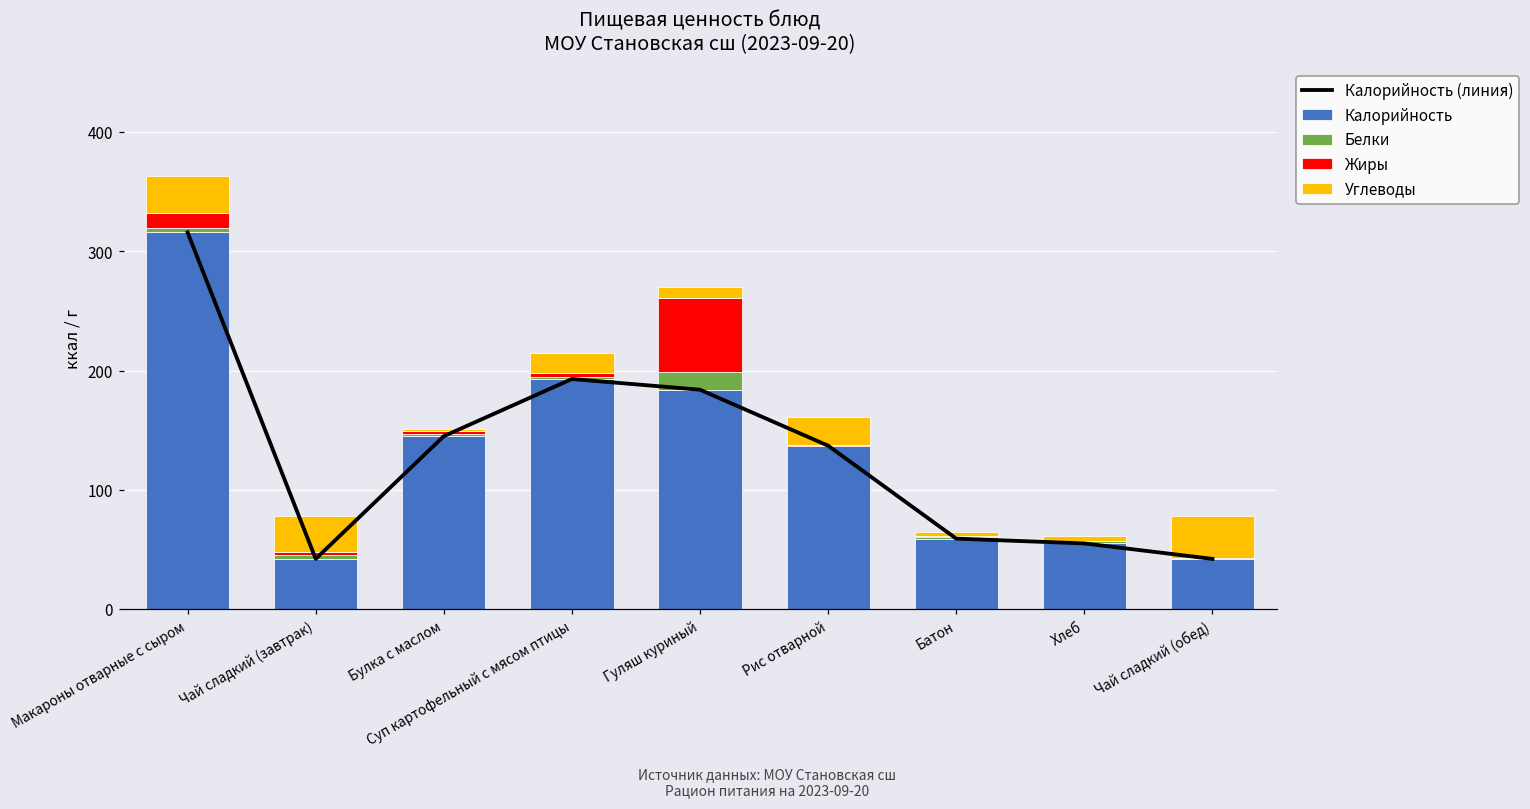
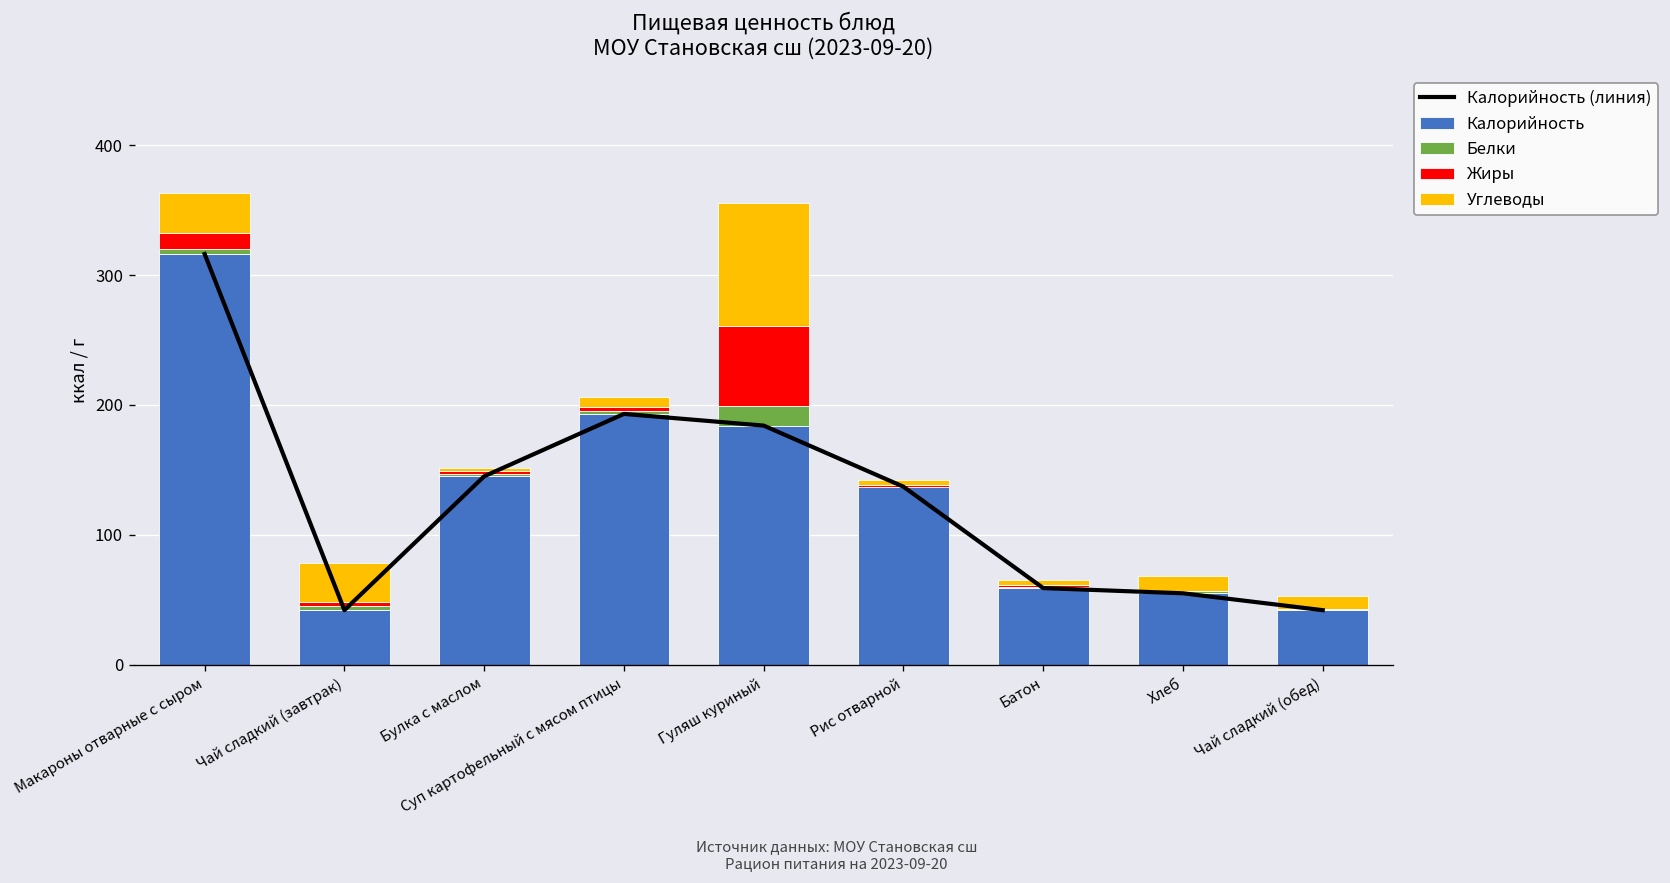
  {
    "Калорийность (линия)": {
      "Макароны отварные с сыром": 316,
      "Чай сладкий (завтрак)": 42,
      "Булка с маслом": 145,
      "Суп картофельный с мясом птицы": 193,
      "Гуляш куриный": 184,
      "Рис отварной": 137,
      "Батон": 59,
      "Хлеб": 55,
      "Чай сладкий (обед)": 42
    },
    "Калорийность": {
      "Макароны отварные с сыром": 316,
      "Чай сладкий (завтрак)": 42,
      "Булка с маслом": 145,
      "Суп картофельный с мясом птицы": 193,
      "Гуляш куриный": 184,
      "Рис отварной": 137,
      "Батон": 59,
      "Хлеб": 55,
      "Чай сладкий (обед)": 42
    },
    "Белки": {
      "Макароны отварные с сыром": 4,
      "Чай сладкий (завтрак)": 3,
      "Гуляш куриный": 15,
      "Рис отварной": 0
    },
    "Жиры": {
      "Макароны отварные с сыром": 12,
      "Чай сладкий (завтрак)": 3,
      "Суп картофельный с мясом птицы": 3,
      "Гуляш куриный": 62,
      "Хлеб": 0,
      "Чай сладкий (обед)": 0
    },
    "Углеводы": {
      "Макароны отварные с сыром": 31,
      "Чай сладкий (завтрак)": 30,
-     "Суп картофельный с мясом птицы": 17,
-     "Гуляш куриный": 9,
-     "Рис отварной": 23,
+     "Суп картофельный с мясом птицы": 8,
+     "Гуляш куриный": 94,
+     "Рис отварной": 4,
      "Батон": 4,
-     "Хлеб": 4,
-     "Чай сладкий (обед)": 35
+     "Хлеб": 11,
+     "Чай сладкий (обед)": 10
    }
  }
